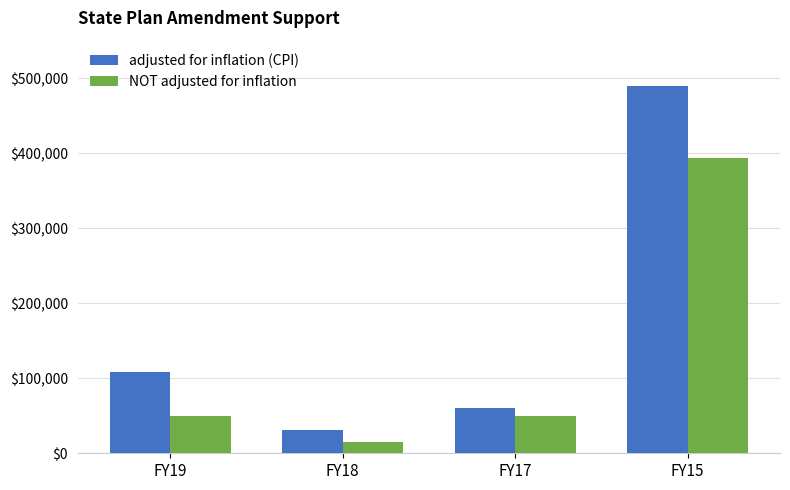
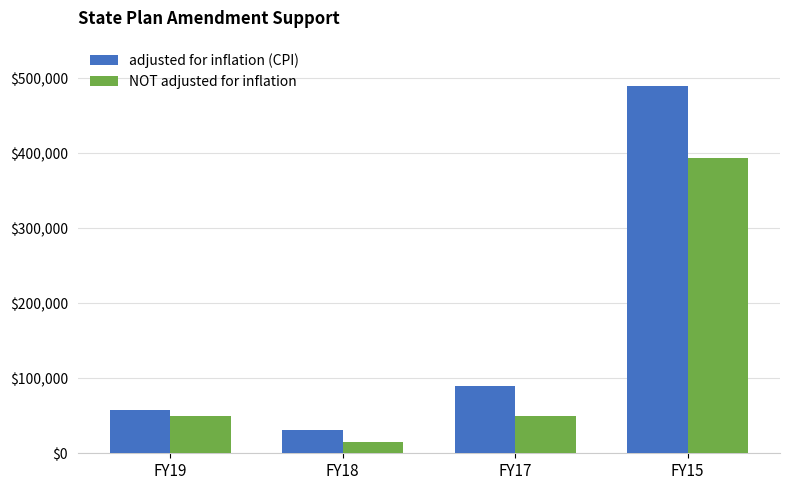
  {
    "adjusted for inflation (CPI)": {
-     "FY19": "$110,000",
+     "FY19": "$60,000",
      "FY18": "$30,000",
-     "FY17": "$60,000",
+     "FY17": "$90,000",
      "FY15": "$490,000"
    },
    "NOT adjusted for inflation": {
      "FY19": "$50,000",
      "FY18": "$10,000",
      "FY17": "$50,000",
      "FY15": "$390,000"
    }
  }
